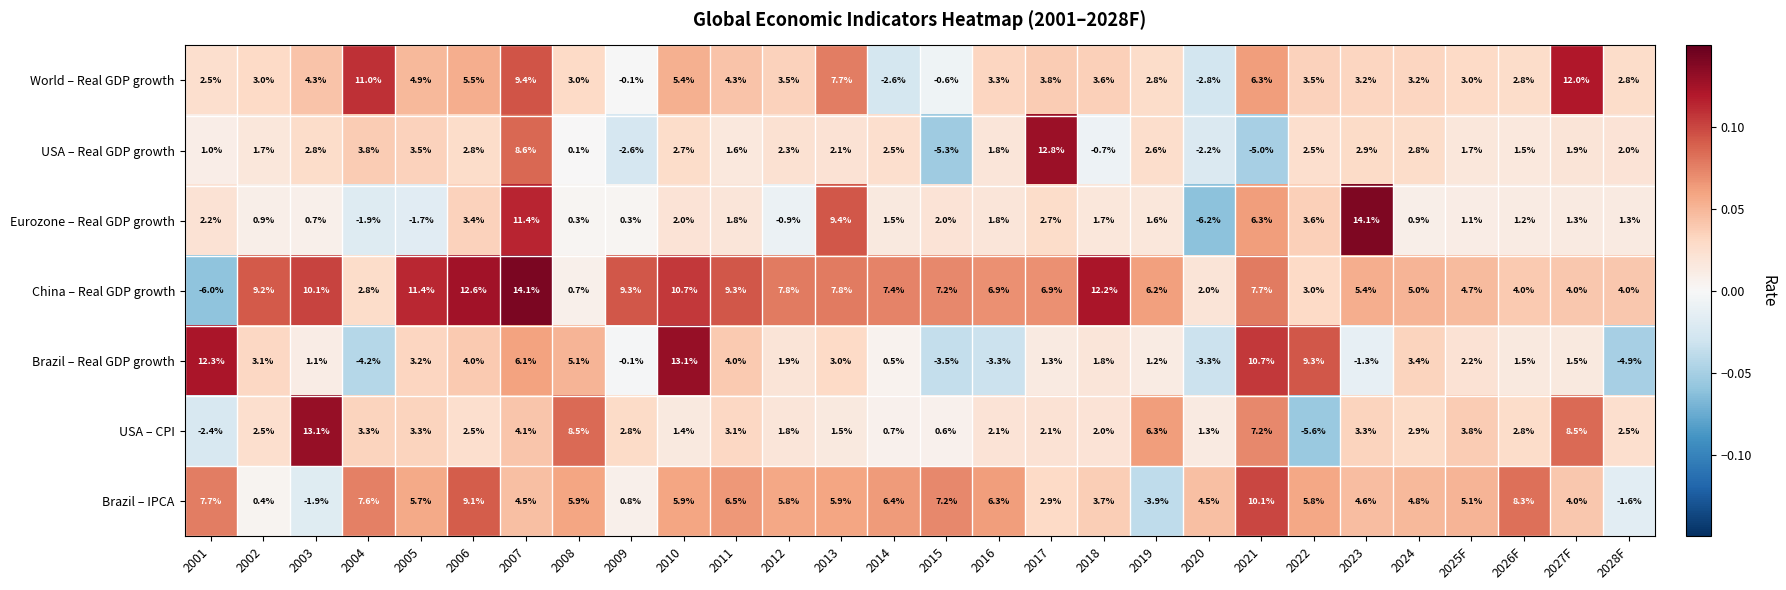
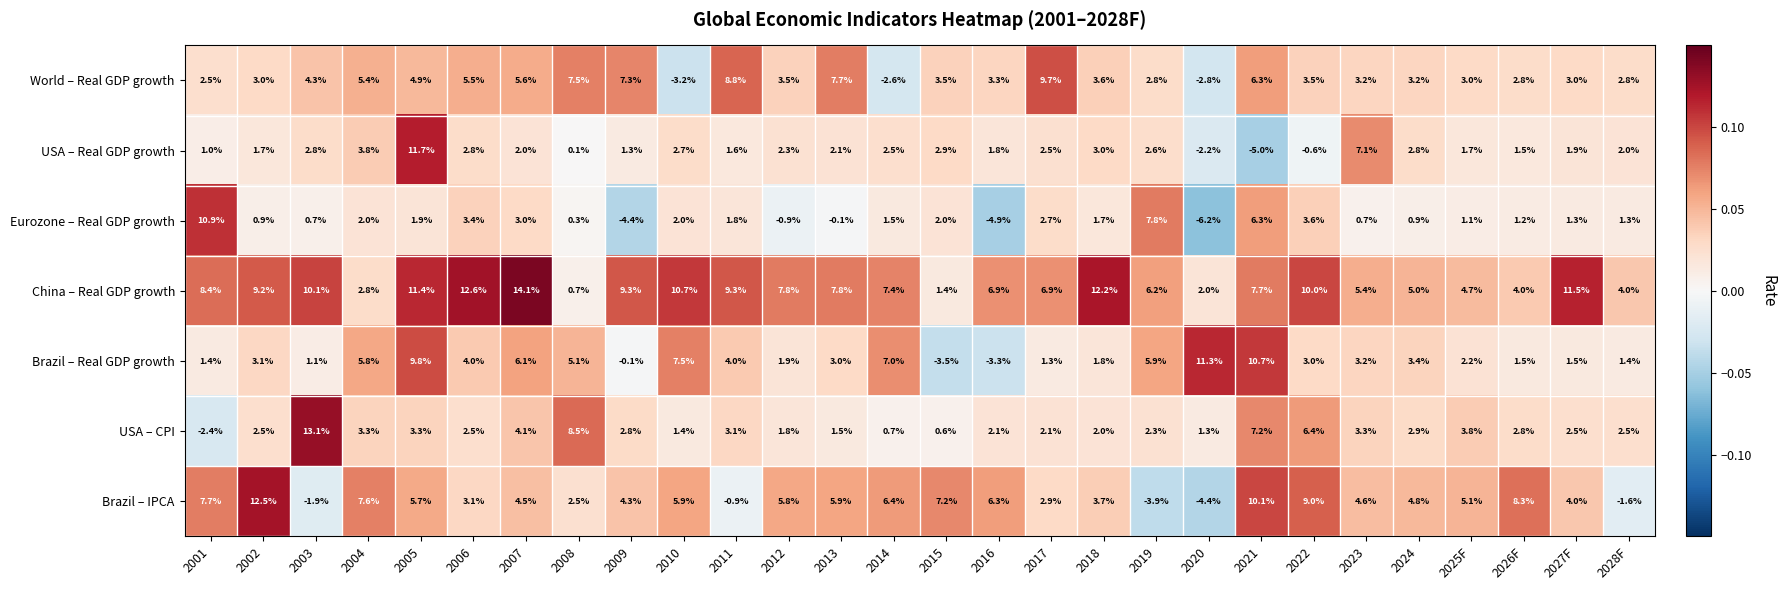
  {
    "World – Real GDP growth": {
      "2001": "2.5%",
      "2002": "3.0%",
      "2003": "4.3%",
-     "2004": "11.0%",
+     "2004": "5.4%",
      "2005": "4.9%",
      "2006": "5.5%",
-     "2007": "9.4%",
-     "2008": "3.0%",
-     "2009": "-0.1%",
-     "2010": "5.4%",
-     "2011": "4.3%",
+     "2007": "5.6%",
+     "2008": "7.5%",
+     "2009": "7.3%",
+     "2010": "-3.2%",
+     "2011": "8.8%",
      "2012": "3.5%",
      "2013": "7.7%",
      "2014": "-2.6%",
-     "2015": "-0.6%",
+     "2015": "3.5%",
      "2016": "3.3%",
-     "2017": "3.8%",
+     "2017": "9.7%",
      "2018": "3.6%",
      "2019": "2.8%",
      "2020": "-2.8%",
      "2021": "6.3%",
      "2022": "3.5%",
      "2023": "3.2%",
      "2024": "3.2%",
      "2025F": "3.0%",
      "2026F": "2.8%",
-     "2027F": "12.0%",
+     "2027F": "3.0%",
      "2028F": "2.8%"
    },
    "USA – Real GDP growth": {
      "2001": "1.0%",
      "2002": "1.7%",
      "2003": "2.8%",
      "2004": "3.8%",
-     "2005": "3.5%",
+     "2005": "11.7%",
      "2006": "2.8%",
-     "2007": "8.6%",
+     "2007": "2.0%",
      "2008": "0.1%",
-     "2009": "-2.6%",
+     "2009": "1.3%",
      "2010": "2.7%",
      "2011": "1.6%",
      "2012": "2.3%",
      "2013": "2.1%",
      "2014": "2.5%",
-     "2015": "-5.3%",
+     "2015": "2.9%",
      "2016": "1.8%",
-     "2017": "12.8%",
-     "2018": "-0.7%",
+     "2017": "2.5%",
+     "2018": "3.0%",
      "2019": "2.6%",
      "2020": "-2.2%",
      "2021": "-5.0%",
-     "2022": "2.5%",
-     "2023": "2.9%",
+     "2022": "-0.6%",
+     "2023": "7.1%",
      "2024": "2.8%",
      "2025F": "1.7%",
      "2026F": "1.5%",
      "2027F": "1.9%",
      "2028F": "2.0%"
    },
    "Eurozone – Real GDP growth": {
-     "2001": "2.2%",
+     "2001": "10.9%",
      "2002": "0.9%",
      "2003": "0.7%",
-     "2004": "-1.9%",
-     "2005": "-1.7%",
+     "2004": "2.0%",
+     "2005": "1.9%",
      "2006": "3.4%",
-     "2007": "11.4%",
+     "2007": "3.0%",
      "2008": "0.3%",
-     "2009": "0.3%",
+     "2009": "-4.4%",
      "2010": "2.0%",
      "2011": "1.8%",
      "2012": "-0.9%",
-     "2013": "9.4%",
+     "2013": "-0.1%",
      "2014": "1.5%",
      "2015": "2.0%",
-     "2016": "1.8%",
+     "2016": "-4.9%",
      "2017": "2.7%",
      "2018": "1.7%",
-     "2019": "1.6%",
+     "2019": "7.8%",
      "2020": "-6.2%",
      "2021": "6.3%",
      "2022": "3.6%",
-     "2023": "14.1%",
+     "2023": "0.7%",
      "2024": "0.9%",
      "2025F": "1.1%",
      "2026F": "1.2%",
      "2027F": "1.3%",
      "2028F": "1.3%"
    },
    "China – Real GDP growth": {
-     "2001": "-6.0%",
+     "2001": "8.4%",
      "2002": "9.2%",
      "2003": "10.1%",
      "2004": "2.8%",
      "2005": "11.4%",
      "2006": "12.6%",
      "2007": "14.1%",
      "2008": "0.7%",
      "2009": "9.3%",
      "2010": "10.7%",
      "2011": "9.3%",
      "2012": "7.8%",
      "2013": "7.8%",
      "2014": "7.4%",
-     "2015": "7.2%",
+     "2015": "1.4%",
      "2016": "6.9%",
      "2017": "6.9%",
      "2018": "12.2%",
      "2019": "6.2%",
      "2020": "2.0%",
      "2021": "7.7%",
-     "2022": "3.0%",
+     "2022": "10.0%",
      "2023": "5.4%",
      "2024": "5.0%",
      "2025F": "4.7%",
      "2026F": "4.0%",
-     "2027F": "4.0%",
+     "2027F": "11.5%",
      "2028F": "4.0%"
    },
    "Brazil – Real GDP growth": {
-     "2001": "12.3%",
+     "2001": "1.4%",
      "2002": "3.1%",
      "2003": "1.1%",
-     "2004": "-4.2%",
-     "2005": "3.2%",
+     "2004": "5.8%",
+     "2005": "9.8%",
      "2006": "4.0%",
      "2007": "6.1%",
      "2008": "5.1%",
      "2009": "-0.1%",
-     "2010": "13.1%",
+     "2010": "7.5%",
      "2011": "4.0%",
      "2012": "1.9%",
      "2013": "3.0%",
-     "2014": "0.5%",
+     "2014": "7.0%",
      "2015": "-3.5%",
      "2016": "-3.3%",
      "2017": "1.3%",
      "2018": "1.8%",
-     "2019": "1.2%",
-     "2020": "-3.3%",
+     "2019": "5.9%",
+     "2020": "11.3%",
      "2021": "10.7%",
-     "2022": "9.3%",
-     "2023": "-1.3%",
+     "2022": "3.0%",
+     "2023": "3.2%",
      "2024": "3.4%",
      "2025F": "2.2%",
      "2026F": "1.5%",
      "2027F": "1.5%",
-     "2028F": "-4.9%"
+     "2028F": "1.4%"
    },
    "USA – CPI": {
      "2001": "-2.4%",
      "2002": "2.5%",
      "2003": "13.1%",
      "2004": "3.3%",
      "2005": "3.3%",
      "2006": "2.5%",
      "2007": "4.1%",
      "2008": "8.5%",
      "2009": "2.8%",
      "2010": "1.4%",
      "2011": "3.1%",
      "2012": "1.8%",
      "2013": "1.5%",
      "2014": "0.7%",
      "2015": "0.6%",
      "2016": "2.1%",
      "2017": "2.1%",
      "2018": "2.0%",
-     "2019": "6.3%",
+     "2019": "2.3%",
      "2020": "1.3%",
      "2021": "7.2%",
-     "2022": "-5.6%",
+     "2022": "6.4%",
      "2023": "3.3%",
      "2024": "2.9%",
      "2025F": "3.8%",
      "2026F": "2.8%",
-     "2027F": "8.5%",
+     "2027F": "2.5%",
      "2028F": "2.5%"
    },
    "Brazil – IPCA": {
      "2001": "7.7%",
-     "2002": "0.4%",
+     "2002": "12.5%",
      "2003": "-1.9%",
      "2004": "7.6%",
      "2005": "5.7%",
-     "2006": "9.1%",
+     "2006": "3.1%",
      "2007": "4.5%",
-     "2008": "5.9%",
-     "2009": "0.8%",
+     "2008": "2.5%",
+     "2009": "4.3%",
      "2010": "5.9%",
-     "2011": "6.5%",
+     "2011": "-0.9%",
      "2012": "5.8%",
      "2013": "5.9%",
      "2014": "6.4%",
      "2015": "7.2%",
      "2016": "6.3%",
      "2017": "2.9%",
      "2018": "3.7%",
      "2019": "-3.9%",
-     "2020": "4.5%",
+     "2020": "-4.4%",
      "2021": "10.1%",
-     "2022": "5.8%",
+     "2022": "9.0%",
      "2023": "4.6%",
      "2024": "4.8%",
      "2025F": "5.1%",
      "2026F": "8.3%",
      "2027F": "4.0%",
      "2028F": "-1.6%"
    }
  }
